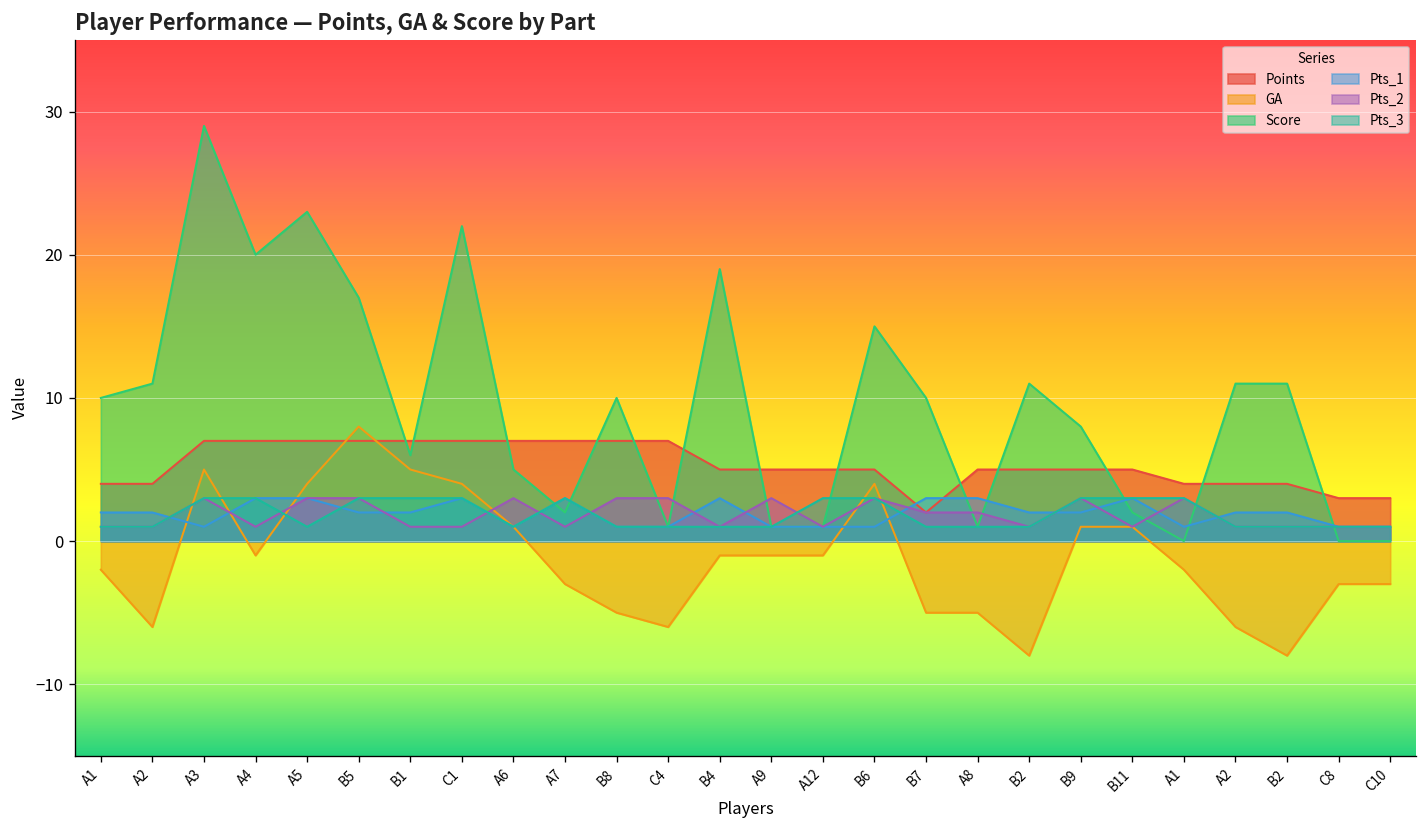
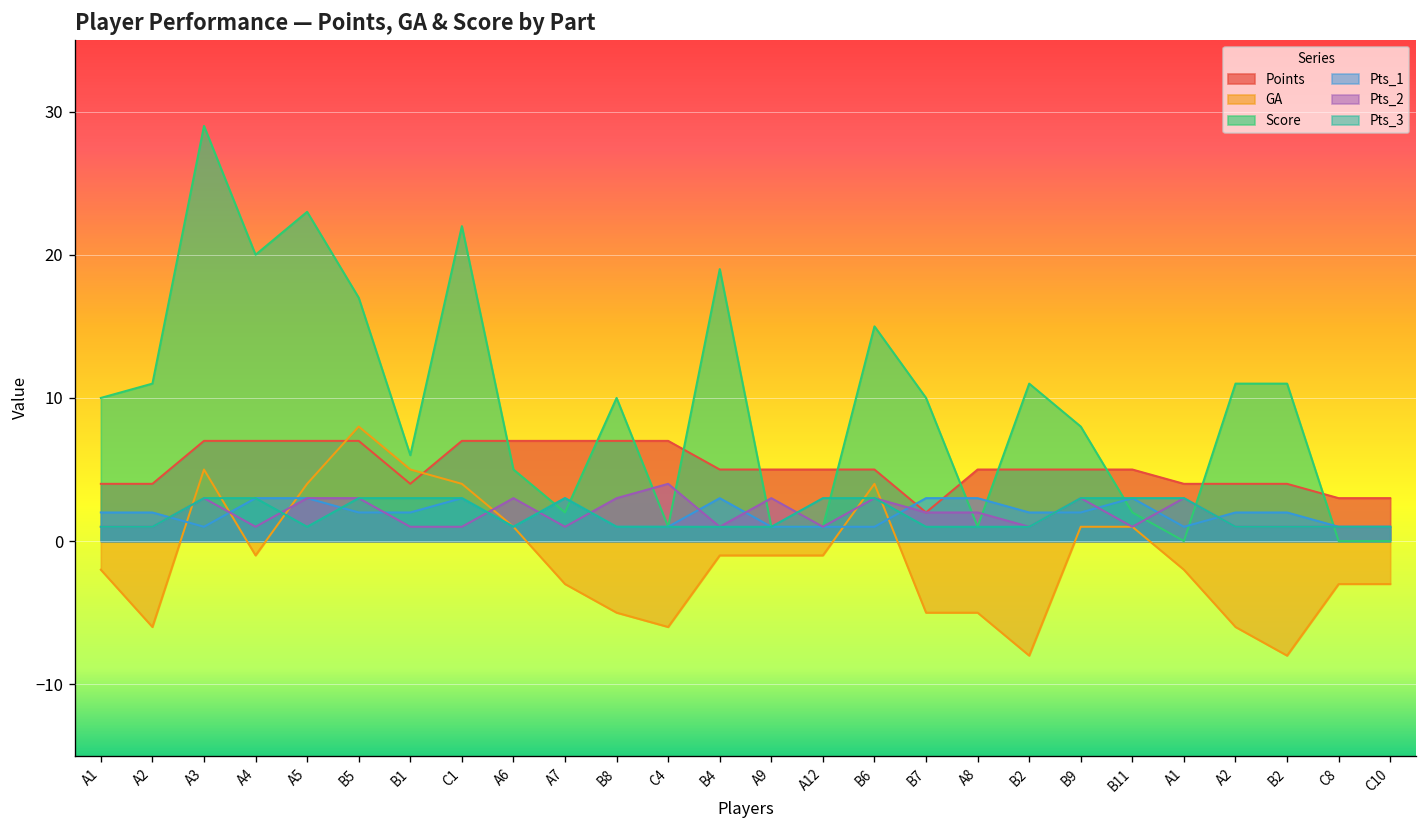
  {
    "Points": {
      "A3": 7,
      "A4": 7,
      "A5": 7,
      "B5": 7,
-     "B1": 7,
+     "B1": 4,
      "C1": 7,
      "A6": 7,
      "A7": 7,
      "B8": 7,
      "C4": 7,
      "B4": 5,
      "A9": 5,
      "A12": 5,
      "B6": 5,
      "A8": 5,
      "B9": 5,
      "B11": 5,
      "C8": 3,
      "C10": 3
    },
    "Pts_2": {
      "A4": 1,
      "B1": 1,
      "C1": 1,
      "A6": 3,
      "A7": 1,
      "B8": 3,
-     "C4": 3,
+     "C4": 4,
      "A9": 3,
      "A8": 2
    }
  }
